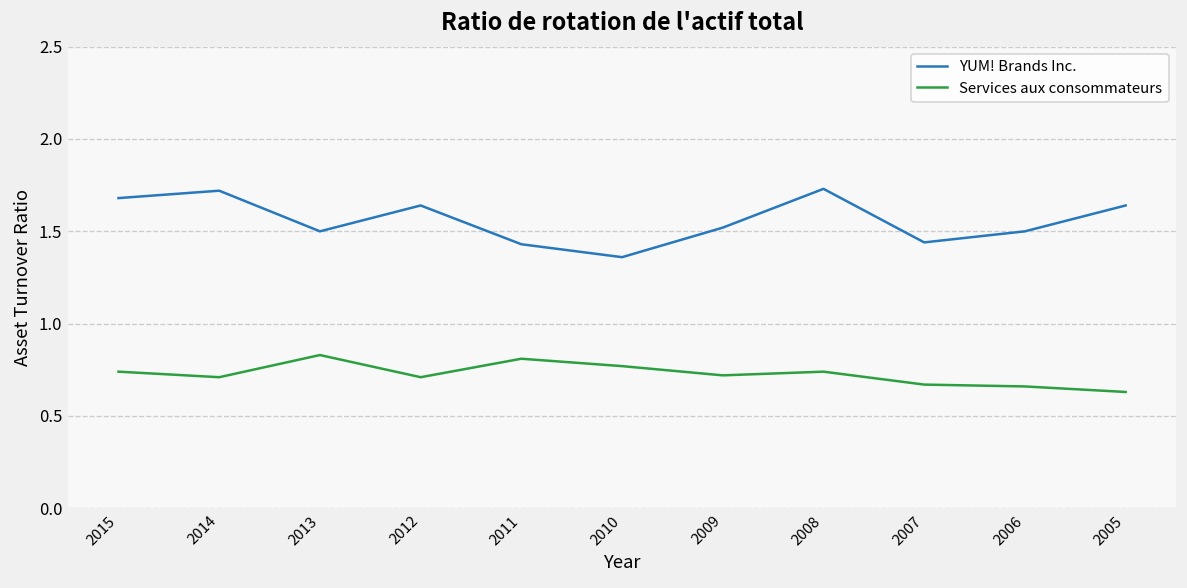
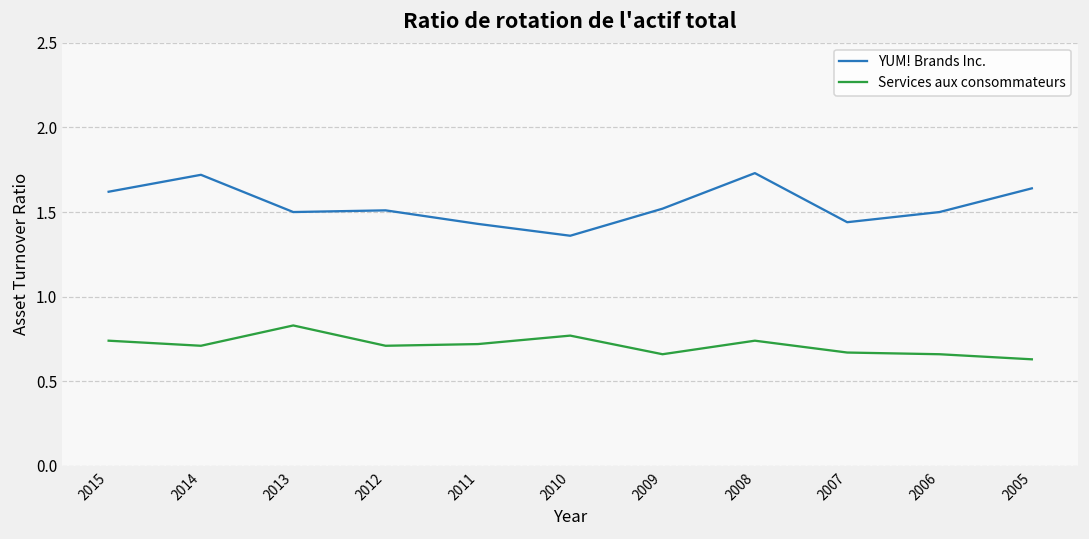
  {
    "YUM! Brands Inc.": {
-     "2015": 1.68,
+     "2015": 1.62,
      "2014": 1.72,
      "2013": 1.50,
-     "2012": 1.64,
+     "2012": 1.51,
      "2011": 1.43,
      "2010": 1.36,
      "2009": 1.52,
      "2008": 1.73,
      "2007": 1.44,
      "2006": 1.50,
      "2005": 1.64
    },
    "Services aux consommateurs": {
      "2015": 0.74,
      "2014": 0.71,
      "2013": 0.83,
      "2012": 0.71,
-     "2011": 0.81,
+     "2011": 0.72,
      "2010": 0.77,
-     "2009": 0.72,
+     "2009": 0.66,
      "2008": 0.74,
      "2007": 0.67,
      "2006": 0.66,
      "2005": 0.63
    }
  }
